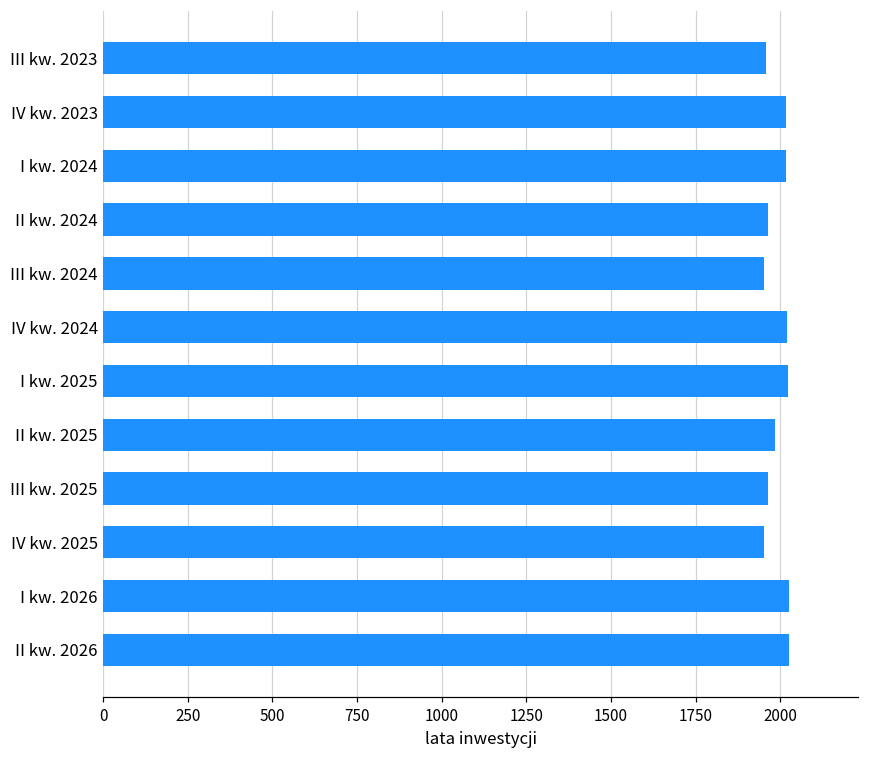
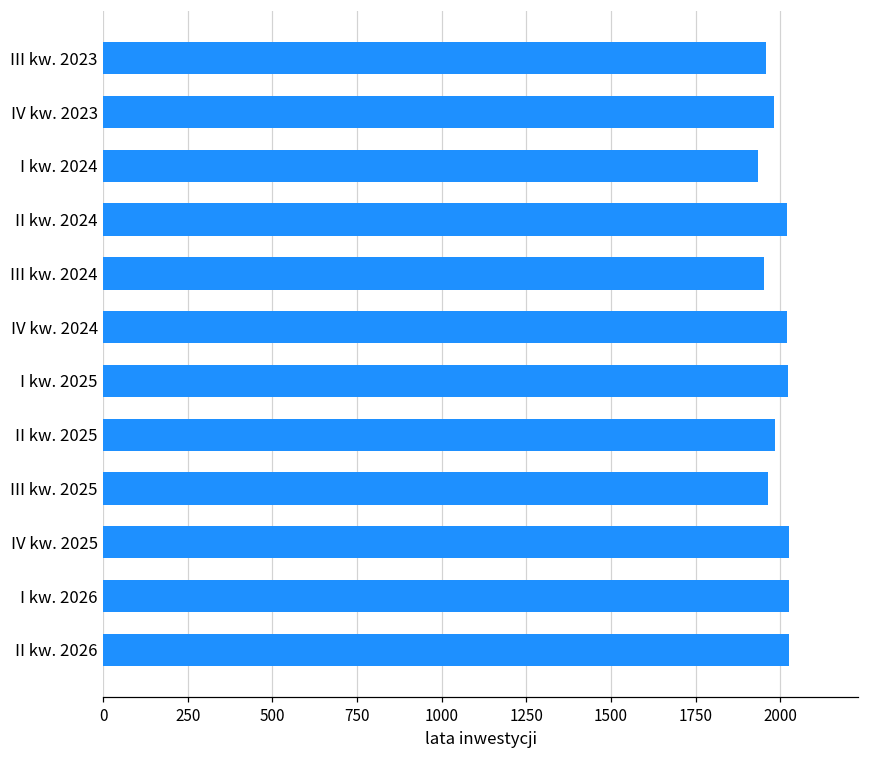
  {
    "III kw. 2023": 1960,
-   "IV kw. 2023": 2020,
-   "I kw. 2024": 2020,
-   "II kw. 2024": 1960,
+   "IV kw. 2023": 1980,
+   "I kw. 2024": 1930,
+   "II kw. 2024": 2020,
    "III kw. 2024": 1950,
    "IV kw. 2024": 2020,
    "I kw. 2025": 2020,
    "II kw. 2025": 1980,
    "III kw. 2025": 1960,
-   "IV kw. 2025": 1950,
+   "IV kw. 2025": 2030,
    "I kw. 2026": 2030,
    "II kw. 2026": 2030
  }
